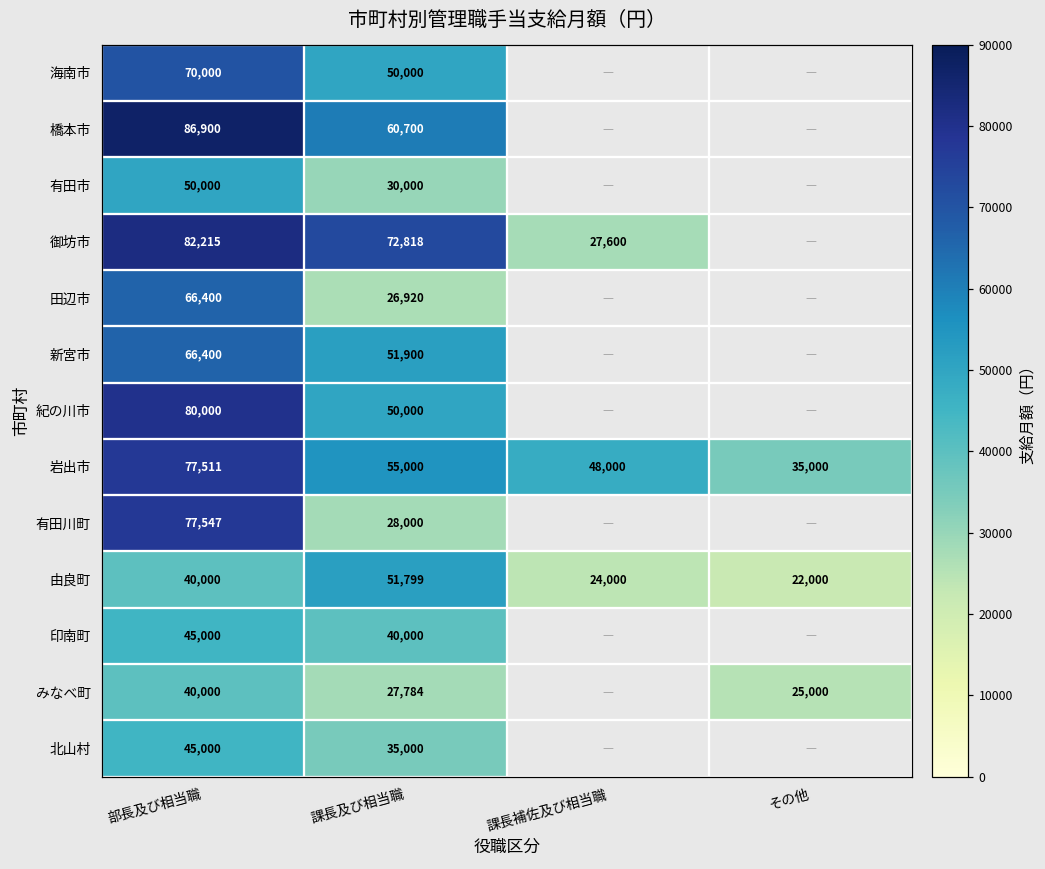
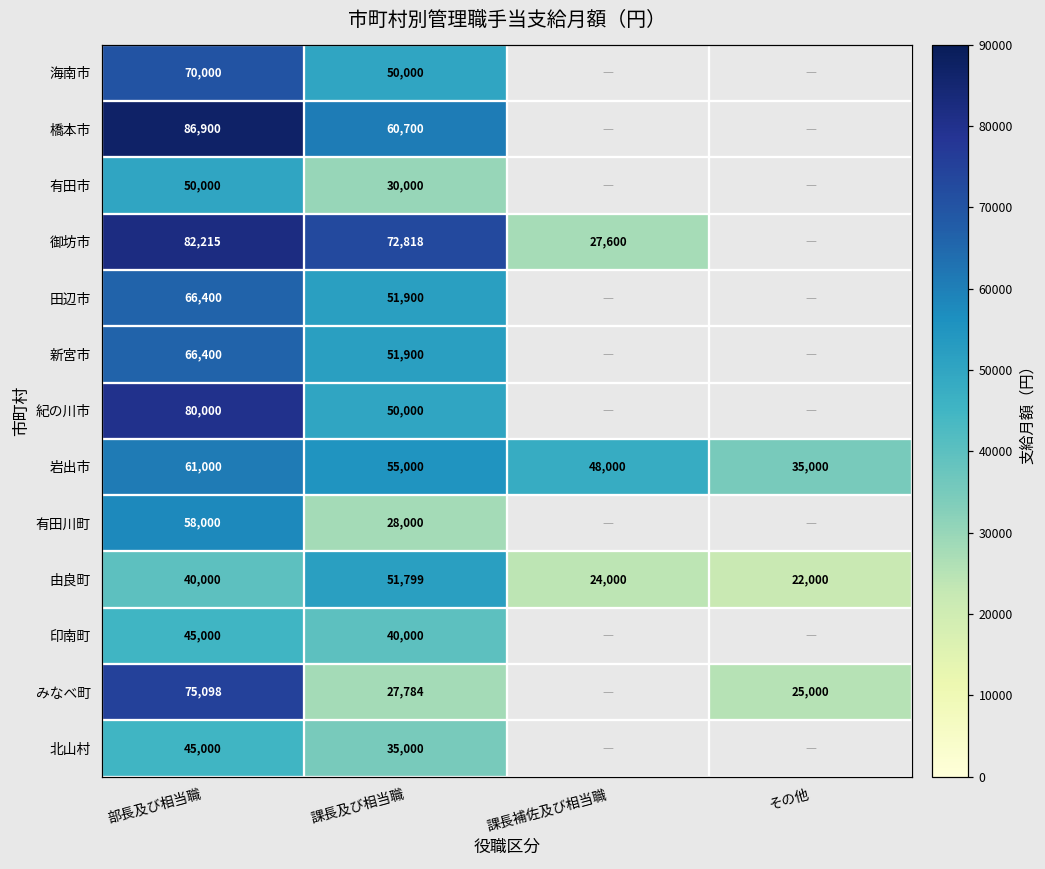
  {
    "海南市": {
      "部長及び相当職": "70,000",
      "課長及び相当職": "50,000"
    },
    "橋本市": {
      "部長及び相当職": "86,900",
      "課長及び相当職": "60,700"
    },
    "有田市": {
      "部長及び相当職": "50,000",
      "課長及び相当職": "30,000"
    },
    "御坊市": {
      "部長及び相当職": "82,215",
      "課長及び相当職": "72,818",
      "課長補佐及び相当職": "27,600"
    },
    "田辺市": {
      "部長及び相当職": "66,400",
-     "課長及び相当職": "26,920"
+     "課長及び相当職": "51,900"
    },
    "新宮市": {
      "部長及び相当職": "66,400",
      "課長及び相当職": "51,900"
    },
    "紀の川市": {
      "部長及び相当職": "80,000",
      "課長及び相当職": "50,000"
    },
    "岩出市": {
-     "部長及び相当職": "77,511",
+     "部長及び相当職": "61,000",
      "課長及び相当職": "55,000",
      "課長補佐及び相当職": "48,000",
      "その他": "35,000"
    },
    "有田川町": {
-     "部長及び相当職": "77,547",
+     "部長及び相当職": "58,000",
      "課長及び相当職": "28,000"
    },
    "由良町": {
      "部長及び相当職": "40,000",
      "課長及び相当職": "51,799",
      "課長補佐及び相当職": "24,000",
      "その他": "22,000"
    },
    "印南町": {
      "部長及び相当職": "45,000",
      "課長及び相当職": "40,000"
    },
    "みなべ町": {
-     "部長及び相当職": "40,000",
+     "部長及び相当職": "75,098",
      "課長及び相当職": "27,784",
      "その他": "25,000"
    },
    "北山村": {
      "部長及び相当職": "45,000",
      "課長及び相当職": "35,000"
    }
  }
